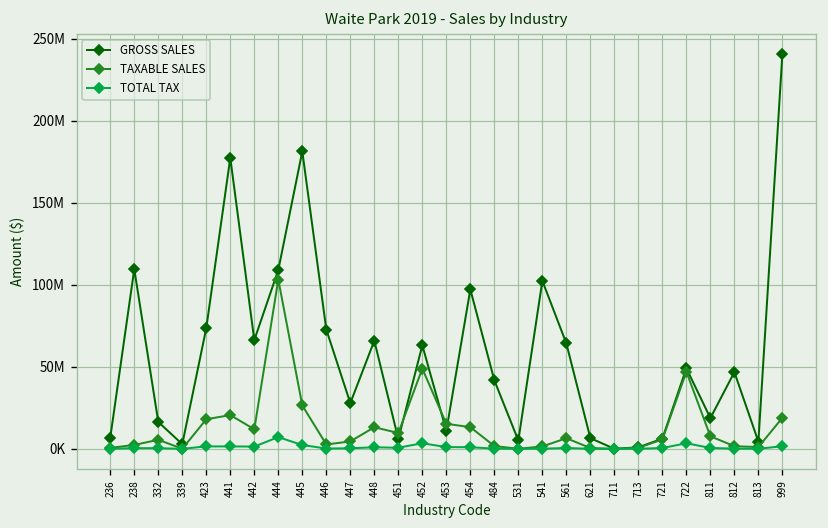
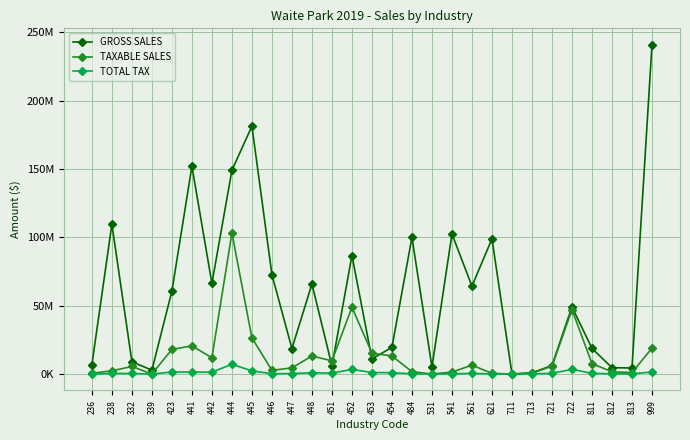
  {
    "GROSS SALES": {
      "236": 7000000,
      "238": 110000000,
-     "332": 16000000,
+     "332": 9000000,
      "339": 3000000,
-     "423": 74000000,
-     "441": 177000000,
+     "423": 61000000,
+     "441": 152000000,
      "442": 66000000,
-     "444": 109000000,
+     "444": 149000000,
      "445": 181000000,
      "446": 73000000,
-     "447": 28000000,
+     "447": 19000000,
      "448": 66000000,
      "451": 6000000,
-     "452": 63000000,
+     "452": 87000000,
      "453": 11000000,
-     "454": 97000000,
-     "484": 42000000,
+     "454": 20000000,
+     "484": 100000000,
      "531": 5000000,
      "541": 102000000,
      "561": 64000000,
-     "621": 7000000,
+     "621": 99000000,
      "722": 49000000,
      "811": 19000000,
-     "812": 47000000,
+     "812": 5000000,
      "813": 4000000,
      "999": 241000000
    }
  }
